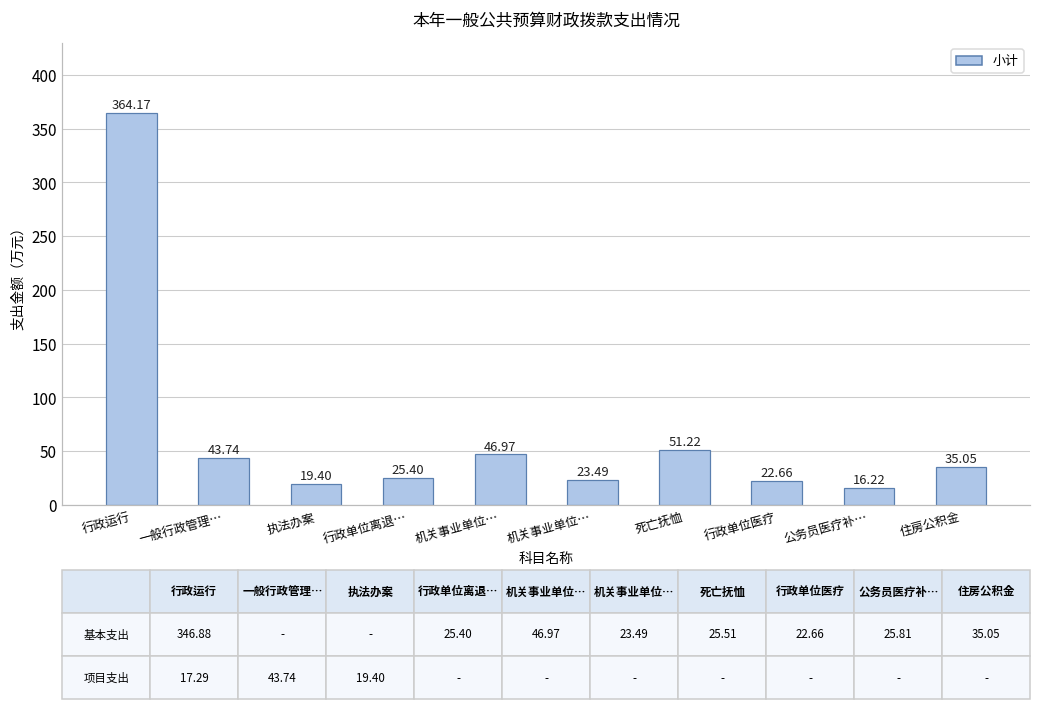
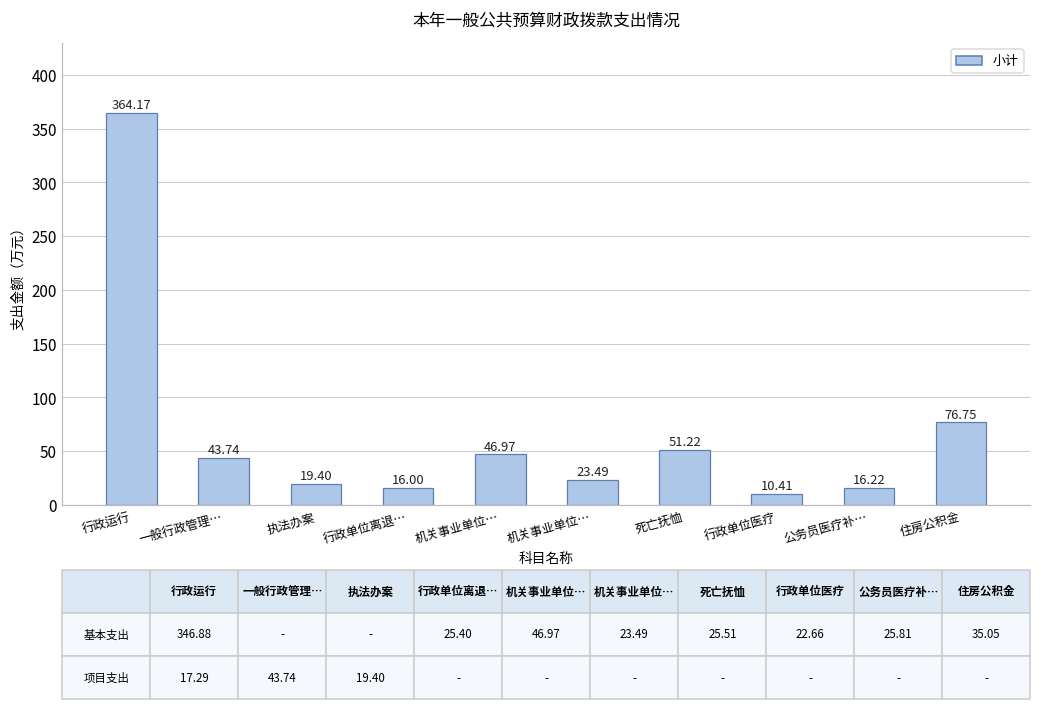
  {
    "行政运行": 364.17,
    "一般行政管理…": 43.74,
    "执法办案": 19.40,
-   "行政单位离退…": 25.40,
+   "行政单位离退…": 16.00,
    "死亡抚恤": 51.22,
-   "行政单位医疗": 22.66,
+   "行政单位医疗": 10.41,
    "公务员医疗补…": 16.22,
-   "住房公积金": 35.05
+   "住房公积金": 76.75
  }
